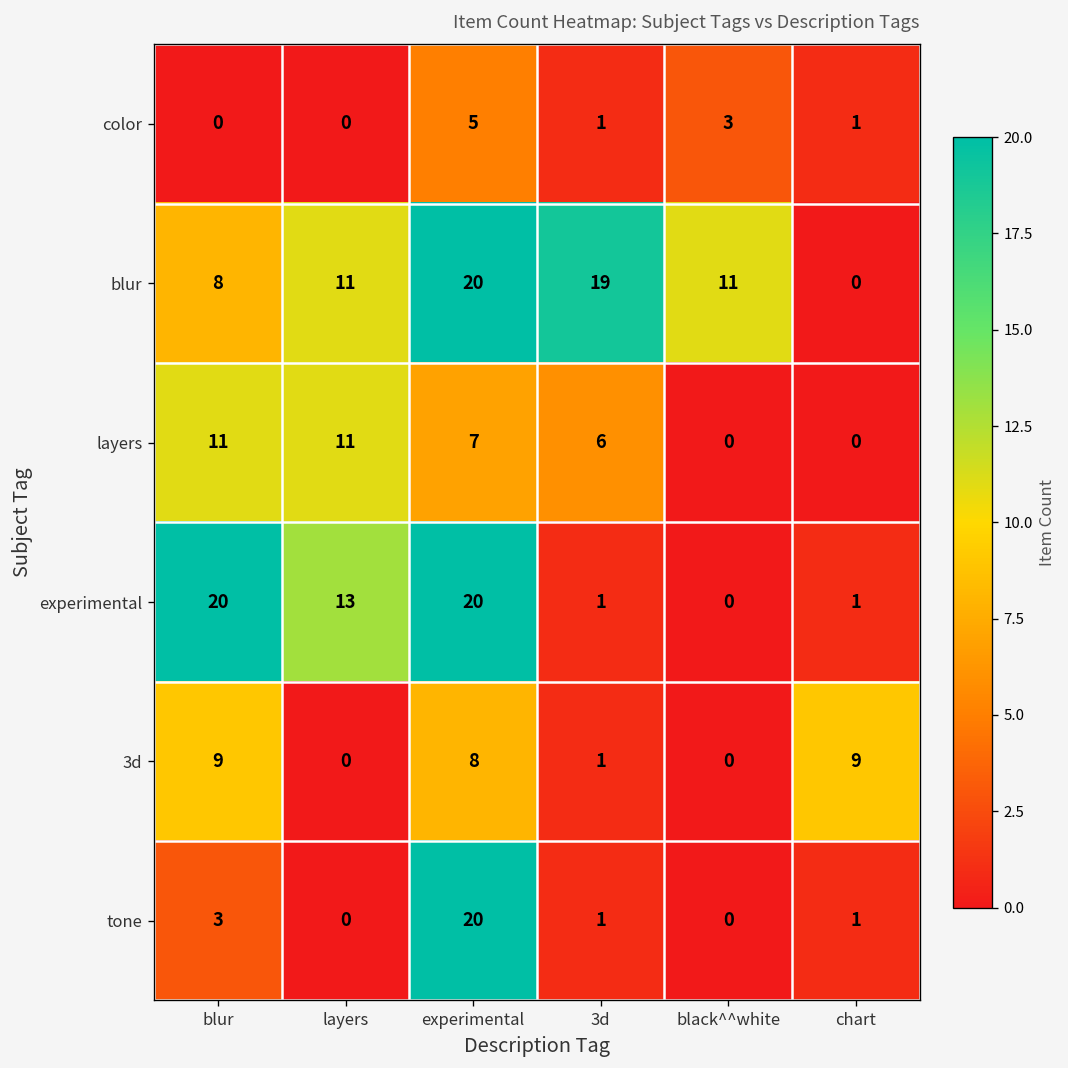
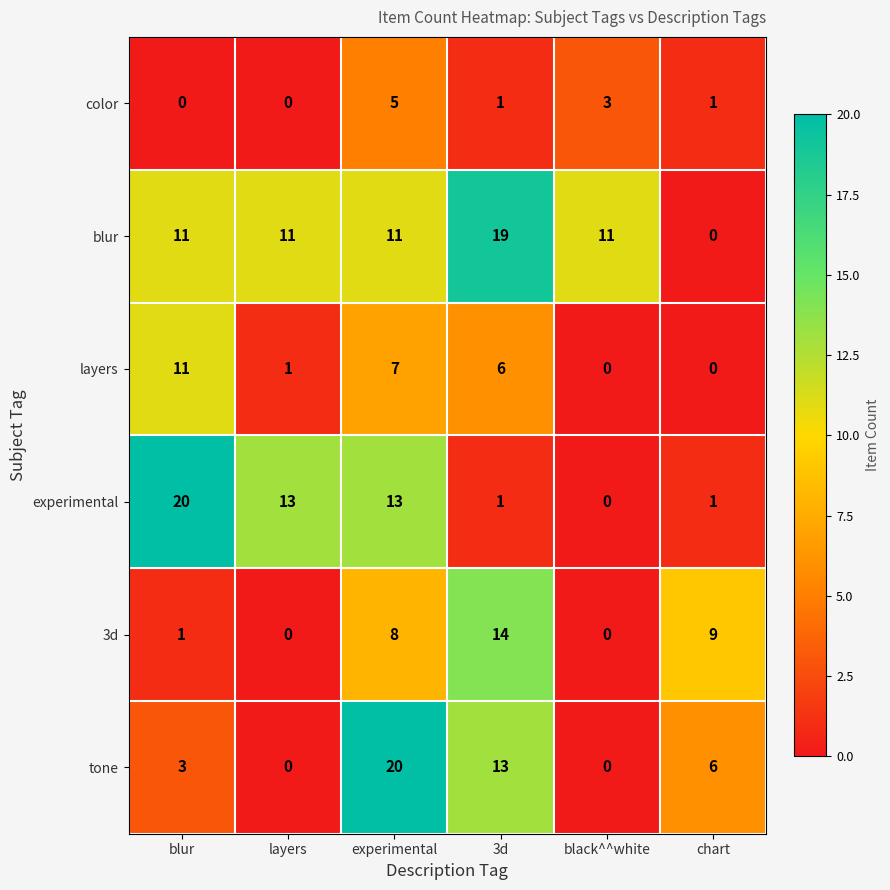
  {
    "color": {
      "blur": 0,
      "layers": 0,
      "experimental": 5,
      "3d": 1,
      "black^^white": 3,
      "chart": 1
    },
    "blur": {
-     "blur": 8,
+     "blur": 11,
      "layers": 11,
-     "experimental": 20,
+     "experimental": 11,
      "3d": 19,
      "black^^white": 11,
      "chart": 0
    },
    "layers": {
      "blur": 11,
-     "layers": 11,
+     "layers": 1,
      "experimental": 7,
      "3d": 6,
      "black^^white": 0,
      "chart": 0
    },
    "experimental": {
      "blur": 20,
      "layers": 13,
-     "experimental": 20,
+     "experimental": 13,
      "3d": 1,
      "black^^white": 0,
      "chart": 1
    },
    "3d": {
-     "blur": 9,
+     "blur": 1,
      "layers": 0,
      "experimental": 8,
-     "3d": 1,
+     "3d": 14,
      "black^^white": 0,
      "chart": 9
    },
    "tone": {
      "blur": 3,
      "layers": 0,
      "experimental": 20,
-     "3d": 1,
+     "3d": 13,
      "black^^white": 0,
-     "chart": 1
+     "chart": 6
    }
  }
